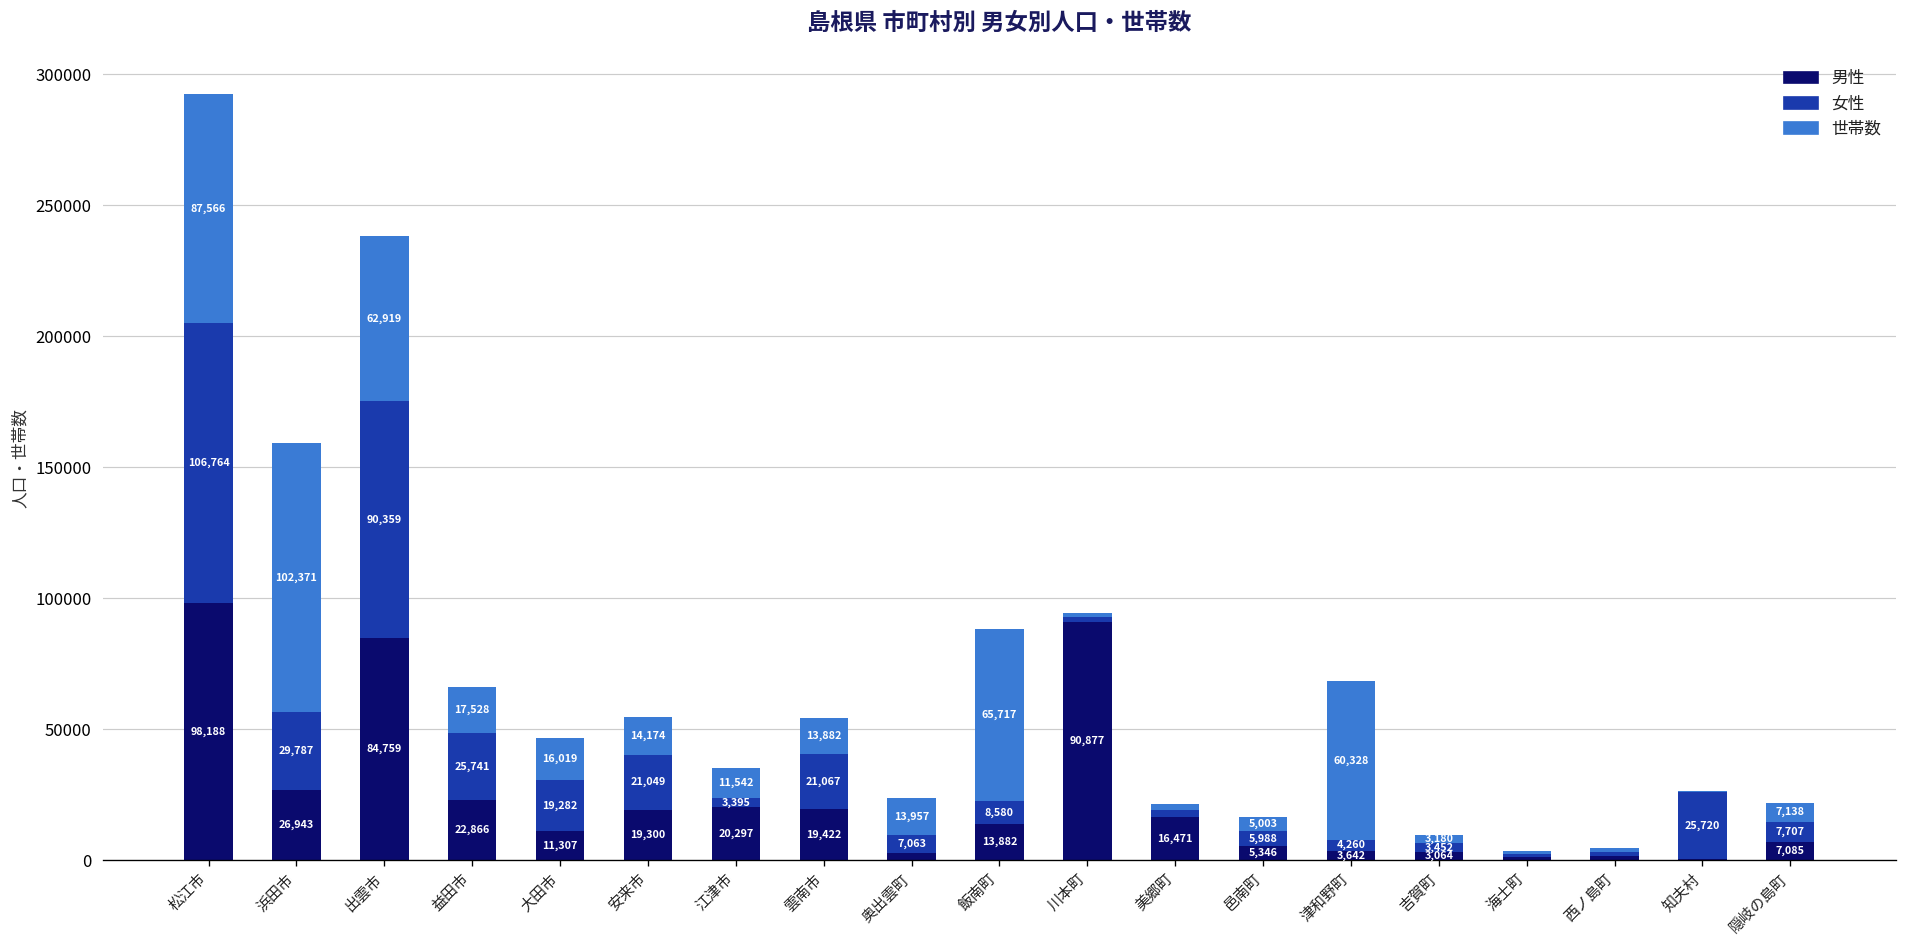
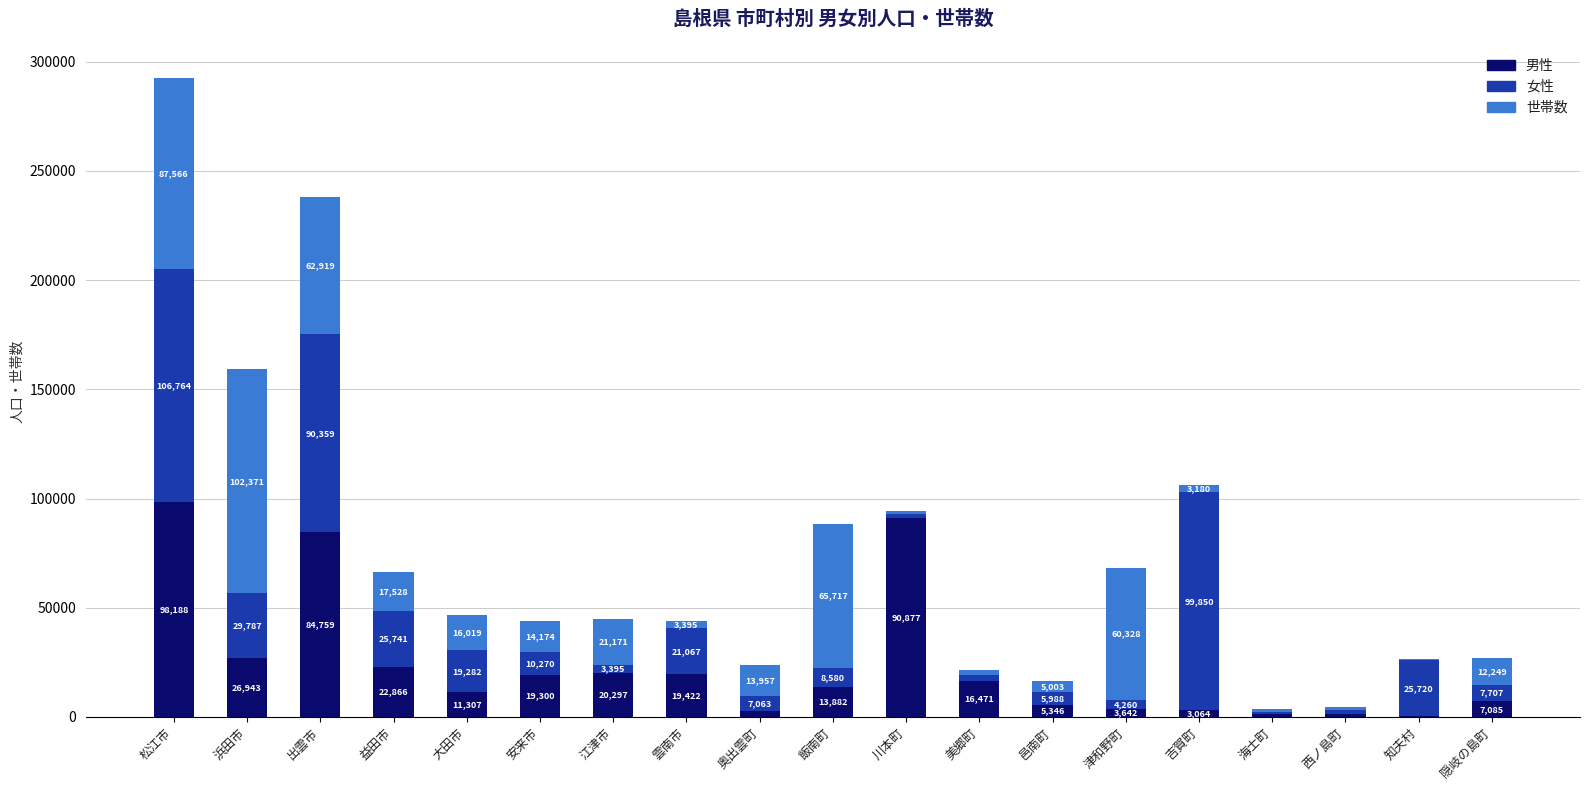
  {
    "男性": {
      "松江市": "98,188",
      "浜田市": "26,943",
      "出雲市": "84,759",
      "益田市": "22,866",
      "大田市": "11,307",
      "安来市": "19,300",
      "江津市": "20,297",
      "雲南市": "19,422",
      "飯南町": "13,882",
      "川本町": "90,877",
      "美郷町": "16,471",
      "邑南町": "5,346",
      "津和野町": "3,642",
      "隠岐の島町": "7,085"
    },
    "女性": {
      "松江市": "106,764",
      "浜田市": "29,787",
      "出雲市": "90,359",
      "益田市": "25,741",
      "大田市": "19,282",
-     "安来市": "21,049",
+     "安来市": "10,270",
      "江津市": "3,395",
      "雲南市": "21,067",
      "奥出雲町": "7,063",
      "飯南町": "8,580",
      "邑南町": "5,988",
      "津和野町": "4,260",
-     "吉賀町": "3,452",
+     "吉賀町": "99,850",
      "知夫村": "25,720",
      "隠岐の島町": "7,707"
    },
    "世帯数": {
      "松江市": "87,566",
      "浜田市": "102,371",
      "出雲市": "62,919",
      "益田市": "17,528",
      "大田市": "16,019",
      "安来市": "14,174",
-     "江津市": "11,542",
-     "雲南市": "13,882",
+     "江津市": "21,171",
+     "雲南市": "3,395",
      "奥出雲町": "13,957",
      "飯南町": "65,717",
      "邑南町": "5,003",
      "津和野町": "60,328",
-     "隠岐の島町": "7,138"
+     "隠岐の島町": "12,249"
    }
  }
